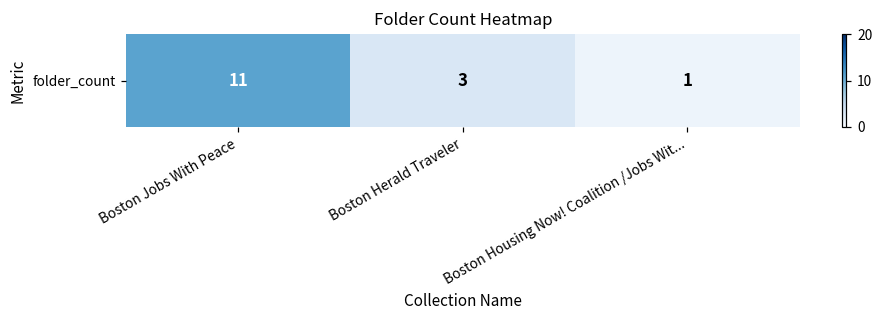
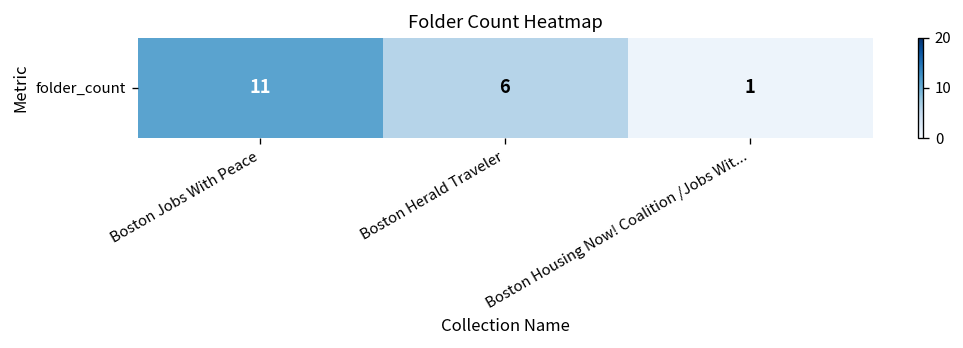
  {
    "folder_count": {
      "Boston Jobs With Peace": 11,
-     "Boston Herald Traveler": 3,
+     "Boston Herald Traveler": 6,
      "Boston Housing Now! Coalition /Jobs Wit...": 1
    }
  }
